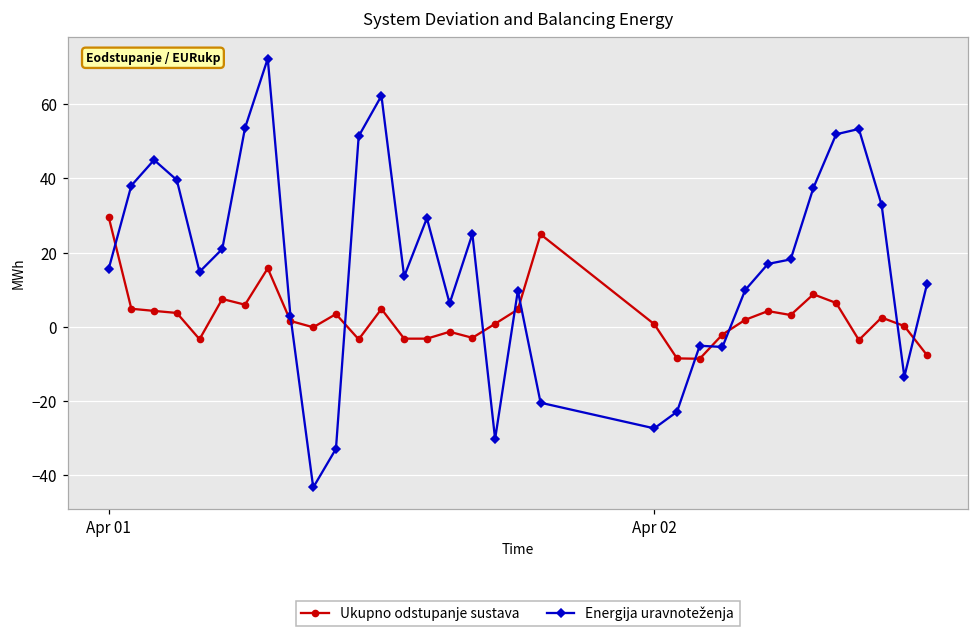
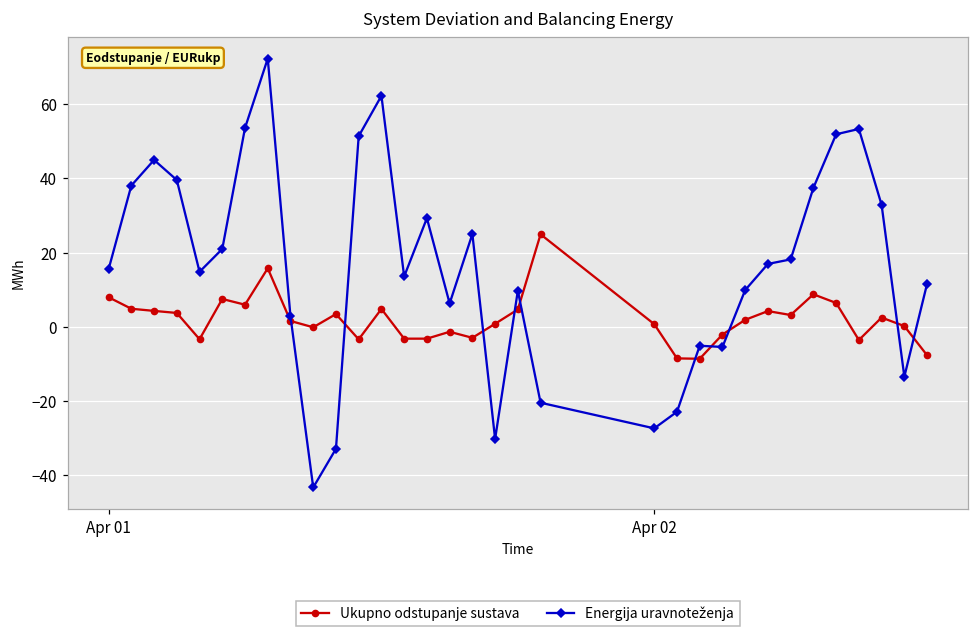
  {
    "Ukupno odstupanje sustava": {
-     "Apr 01": 30,
+     "Apr 01": 8,
      "Apr 02": 1
    },
    "Energija uravnoteženja": {
      "Apr 01": 16,
      "Apr 02": -27
    }
  }
